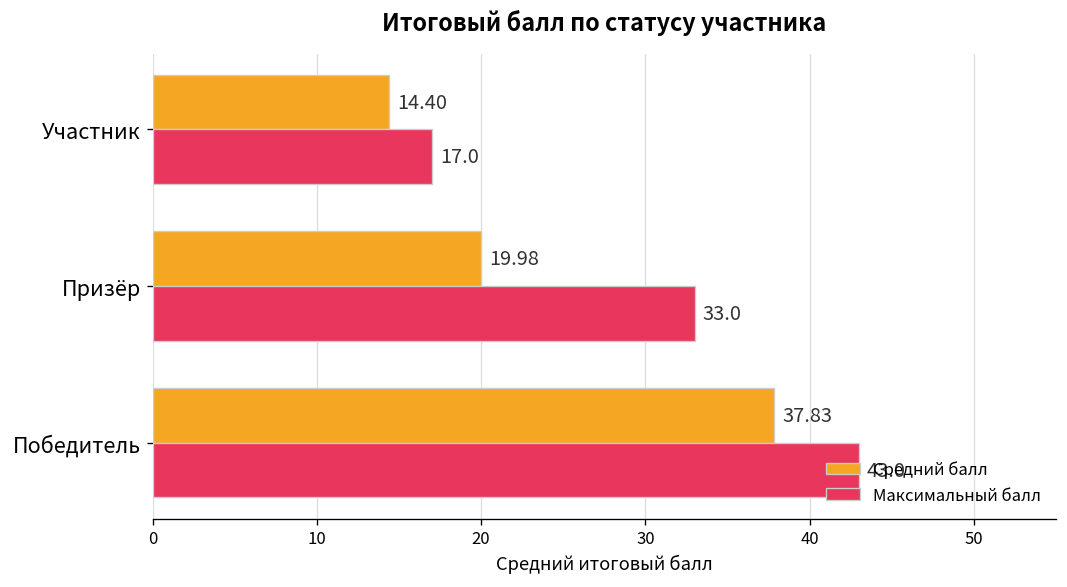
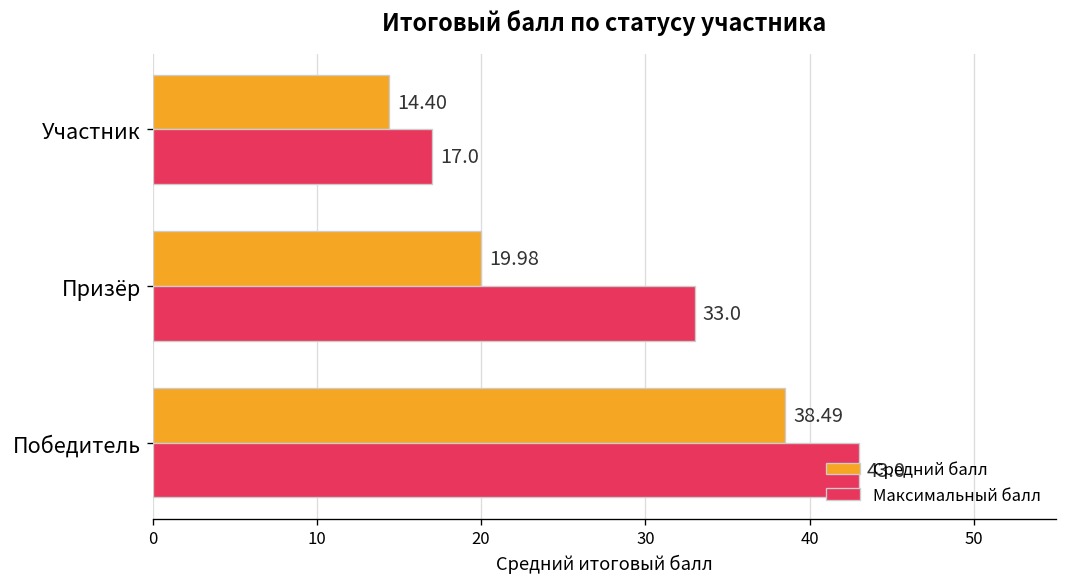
  {
    "Средний балл": {
      "Участник": 14.40,
      "Призёр": 19.98,
-     "Победитель": 37.83
+     "Победитель": 38.49
    },
    "Максимальный балл": {
      "Участник": 17.0,
      "Призёр": 33.0,
      "Победитель": 43.0
    }
  }
